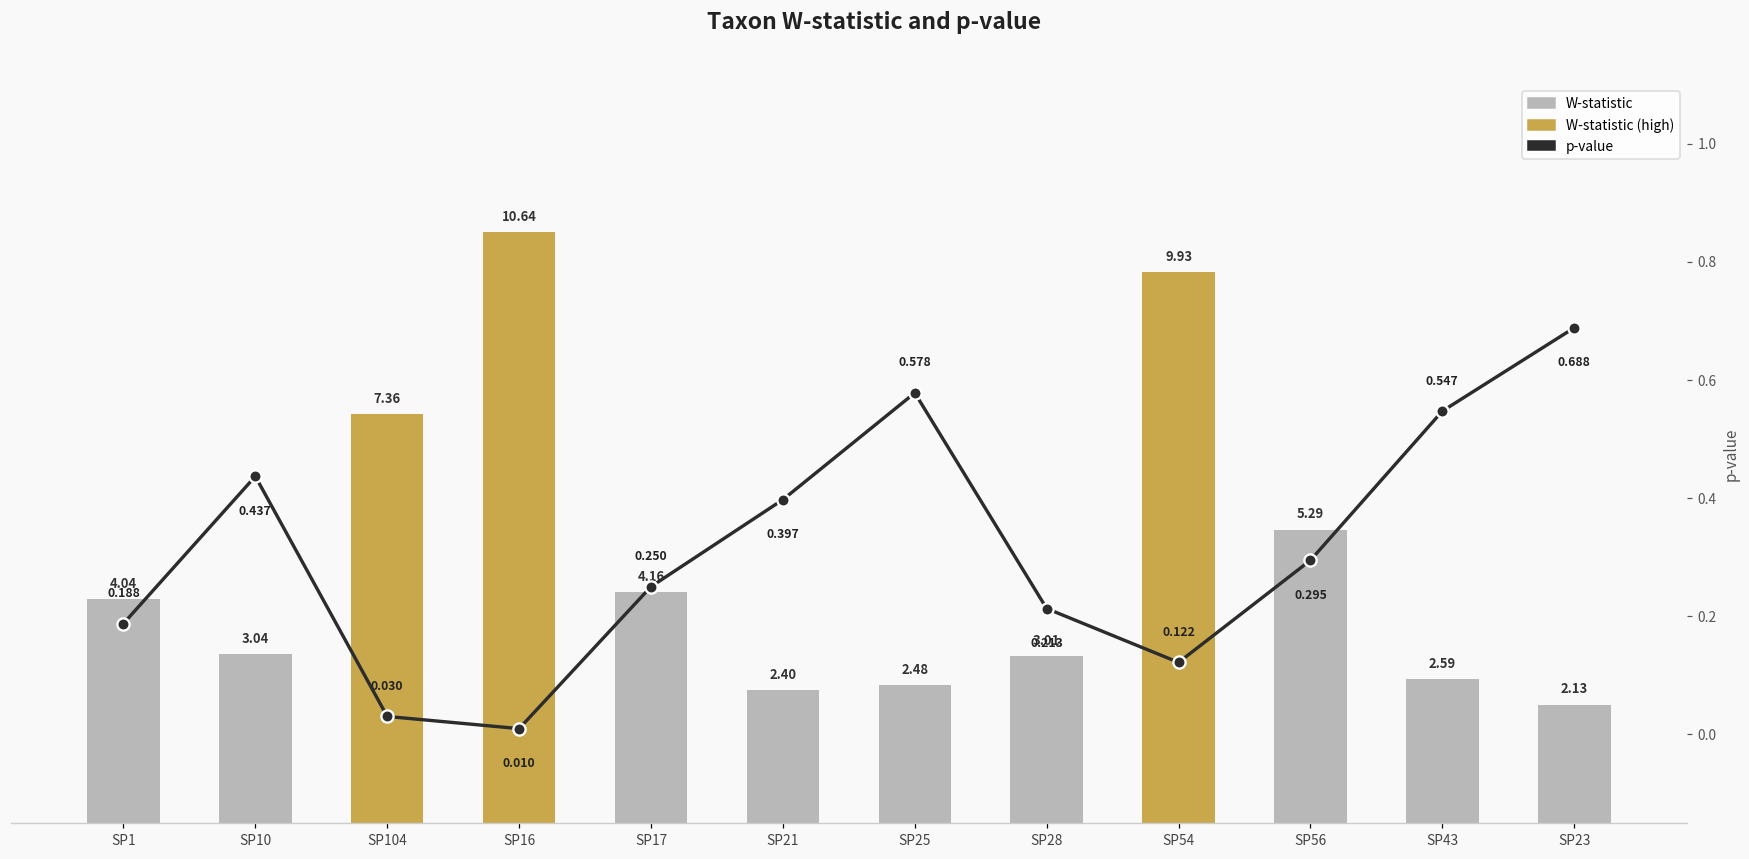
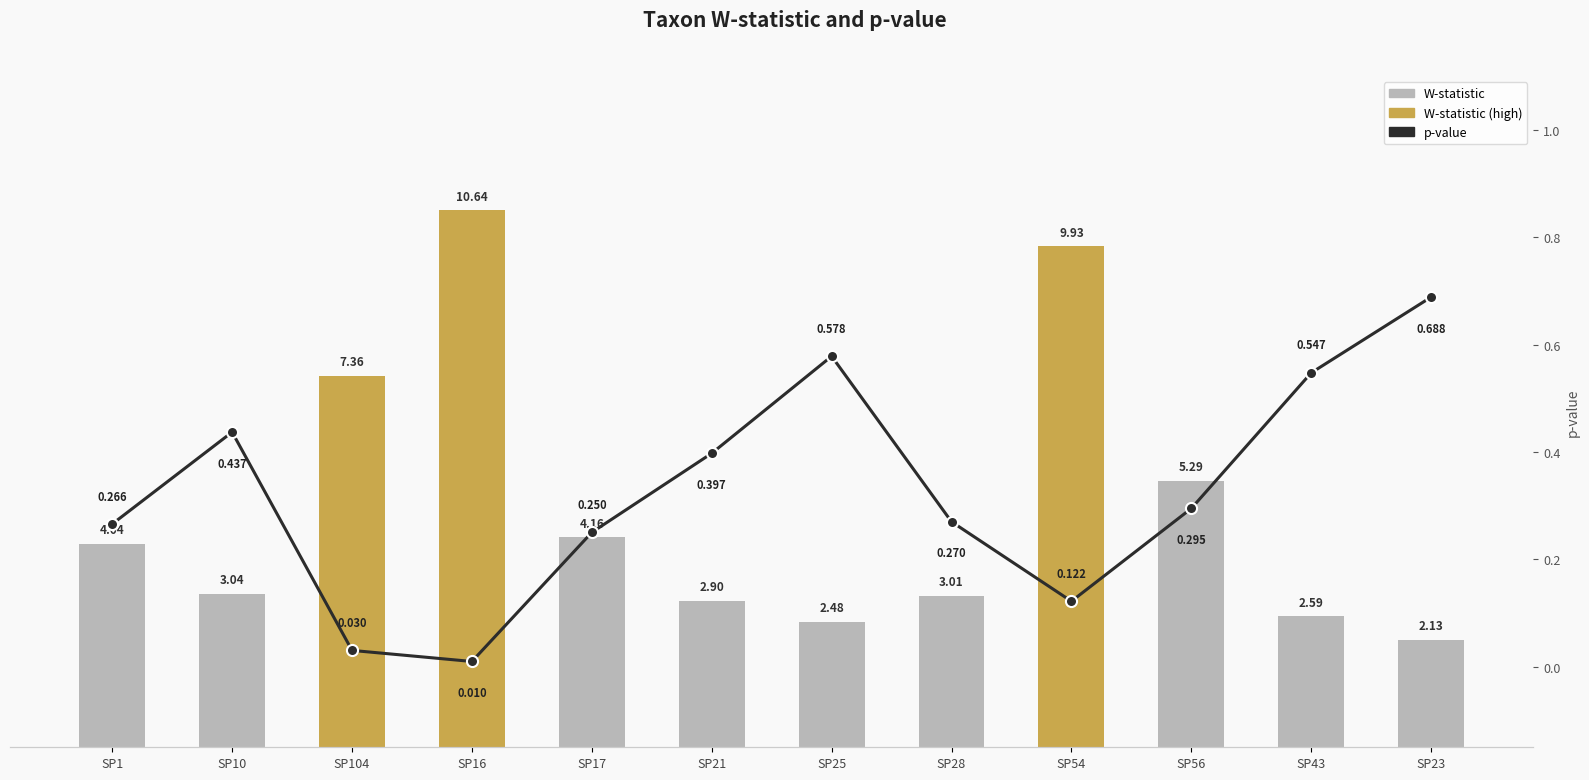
  {
    "W-statistic": {
      "SP10": 3.04,
      "SP104": 7.36,
      "SP16": 10.64,
      "SP17": 4.16,
-     "SP21": 2.40,
+     "SP21": 2.90,
      "SP25": 2.48,
      "SP54": 9.93,
      "SP56": 5.29,
      "SP43": 2.59,
      "SP23": 2.13
    },
    "p-value": {
-     "SP1": 0.188,
+     "SP1": 0.266,
      "SP10": 0.437,
      "SP104": 0.030,
      "SP16": 0.010,
      "SP17": 0.250,
      "SP21": 0.397,
      "SP25": 0.578,
-     "SP28": 0.213,
+     "SP28": 0.270,
      "SP54": 0.122,
      "SP56": 0.295,
      "SP43": 0.547,
      "SP23": 0.688
    }
  }
